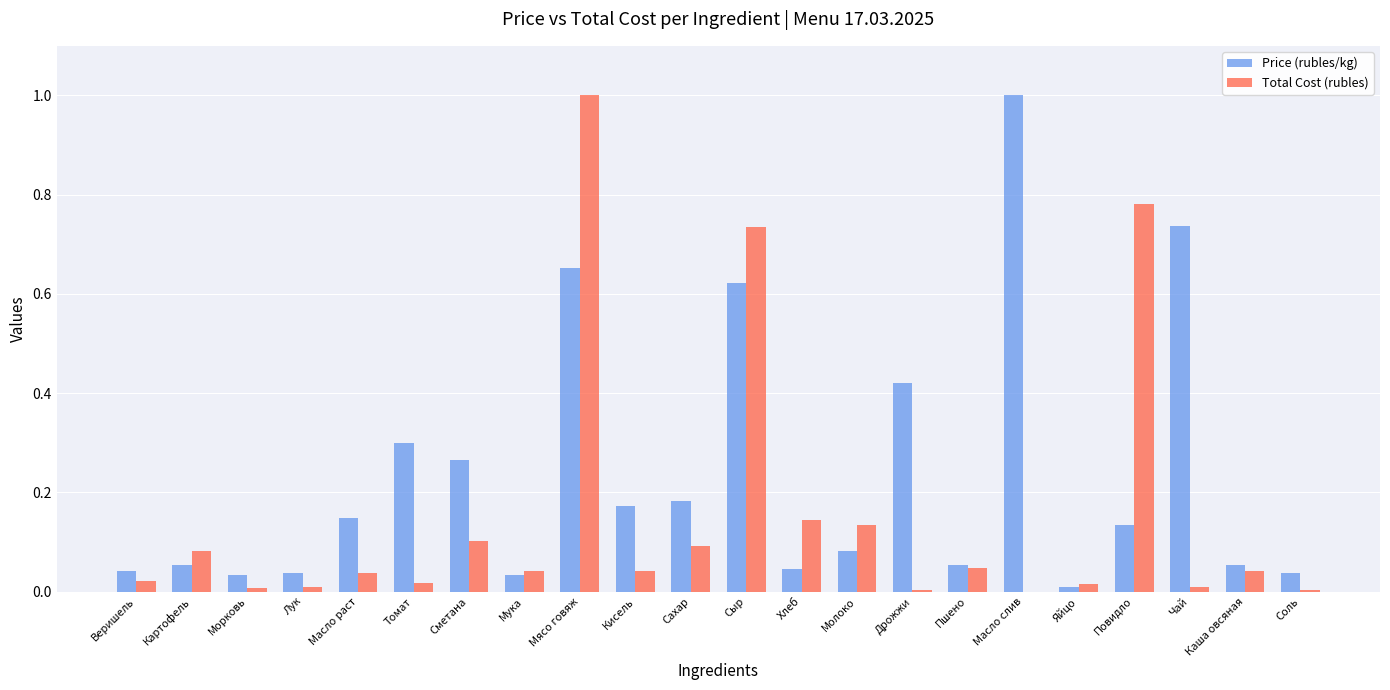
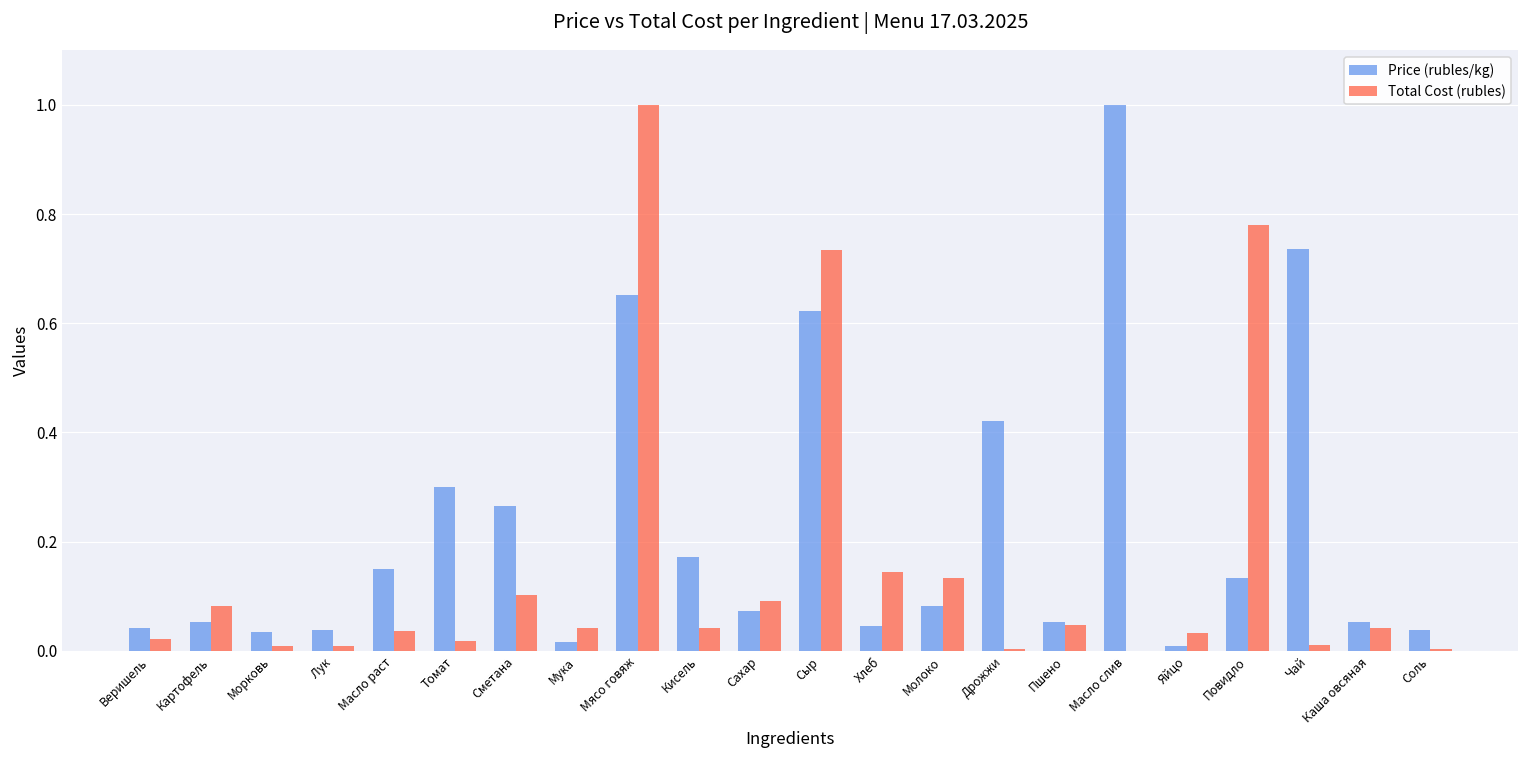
  {
    "Price (rubles/kg)": {
      "Веришель": 0.04,
      "Картофель": 0.05,
      "Морковь": 0.03,
      "Лук": 0.04,
      "Масло раст": 0.15,
      "Томат": 0.30,
      "Сметана": 0.27,
-     "Мука": 0.03,
+     "Мука": 0.02,
      "Мясо говяж": 0.65,
      "Кисель": 0.17,
-     "Сахар": 0.18,
+     "Сахар": 0.07,
      "Сыр": 0.62,
      "Хлеб": 0.05,
      "Молоко": 0.08,
      "Дрожжи": 0.42,
      "Пшено": 0.05,
      "Масло слив": 1.00,
      "Яйцо": 0.01,
      "Повидло": 0.13,
      "Чай": 0.74,
      "Каша овсяная": 0.05,
      "Соль": 0.04
    },
    "Total Cost (rubles)": {
      "Веришель": 0.02,
      "Картофель": 0.08,
      "Морковь": 0.01,
      "Лук": 0.01,
      "Масло раст": 0.04,
      "Томат": 0.02,
      "Сметана": 0.10,
      "Мука": 0.04,
      "Мясо говяж": 1.00,
      "Кисель": 0.04,
      "Сахар": 0.09,
      "Сыр": 0.73,
      "Хлеб": 0.14,
      "Молоко": 0.13,
      "Пшено": 0.05,
      "Масло слив": 0.00,
-     "Яйцо": 0.02,
+     "Яйцо": 0.03,
      "Повидло": 0.78,
      "Чай": 0.01,
      "Каша овсяная": 0.04
    }
  }
